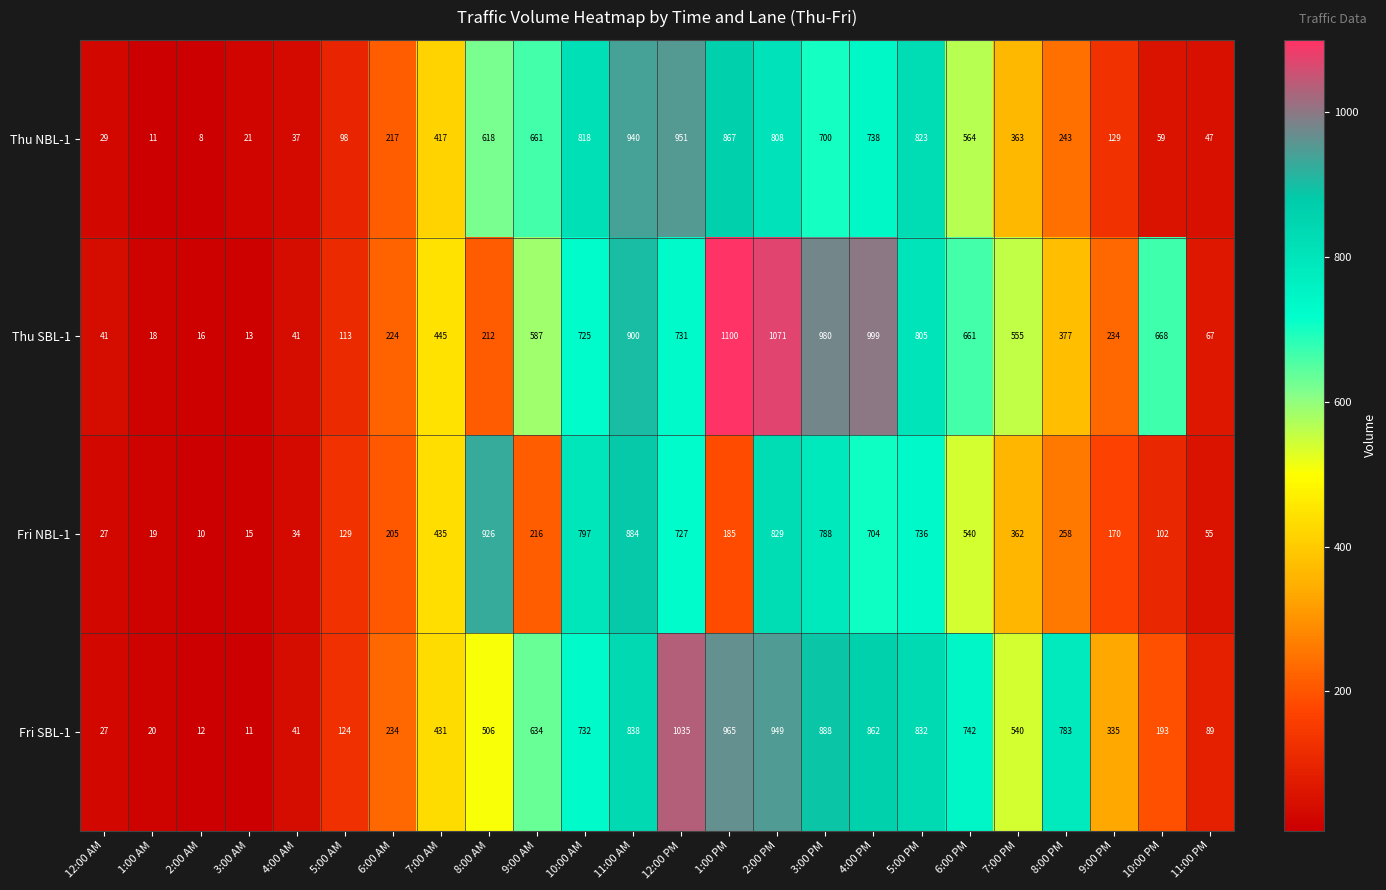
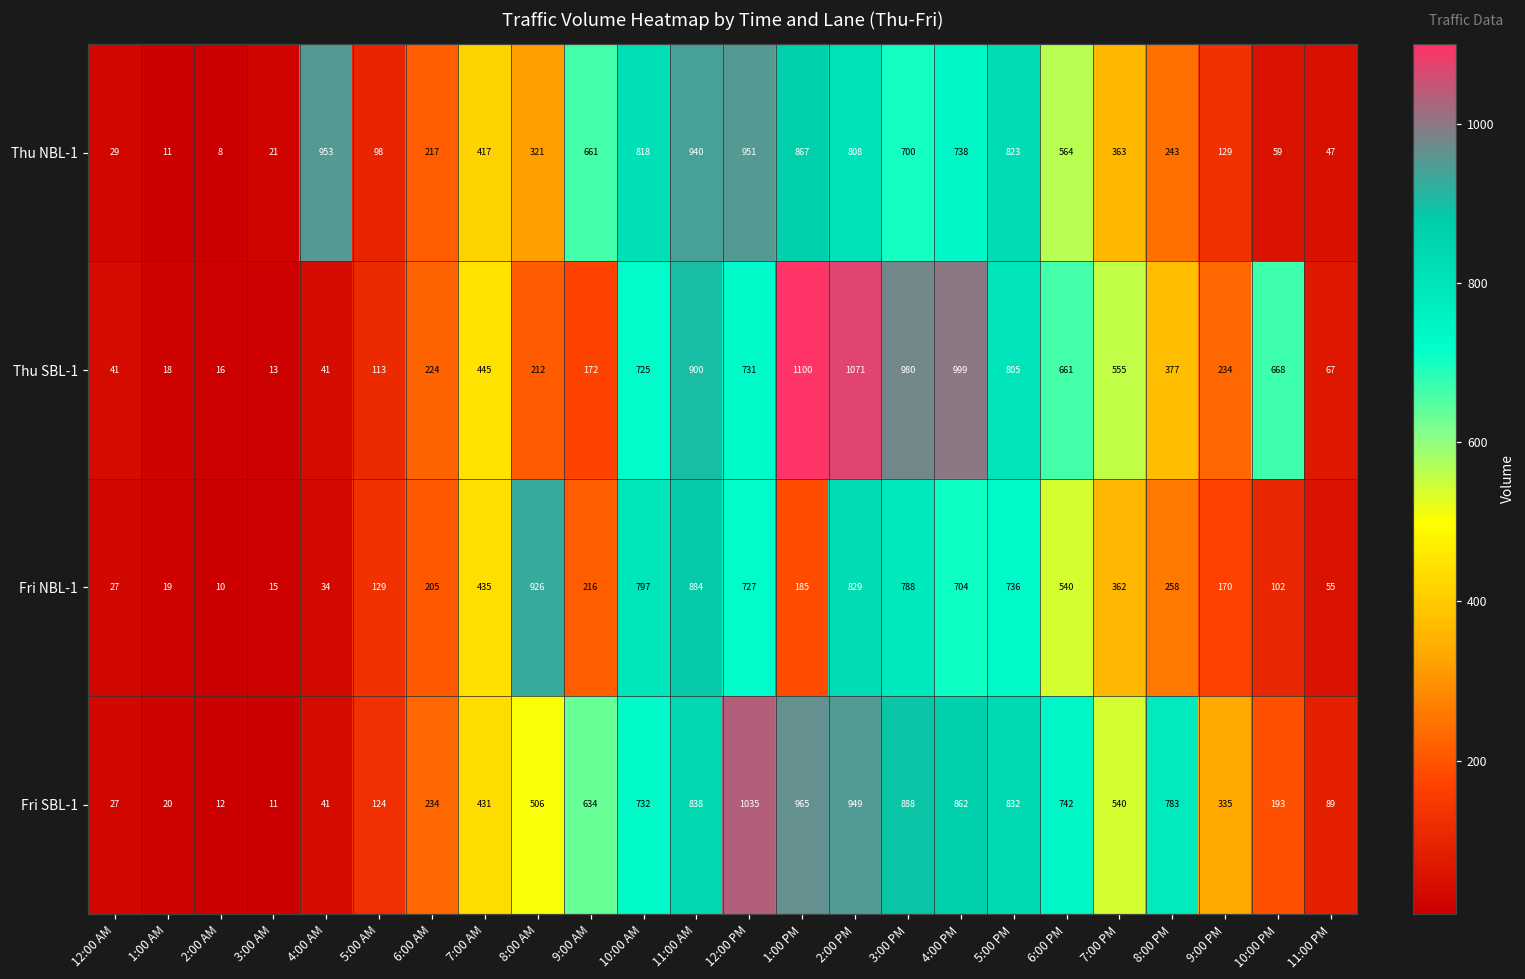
  {
    "Thu NBL-1": {
      "12:00 AM": 29,
      "1:00 AM": 11,
      "2:00 AM": 8,
      "3:00 AM": 21,
-     "4:00 AM": 37,
+     "4:00 AM": 953,
      "5:00 AM": 98,
      "6:00 AM": 217,
      "7:00 AM": 417,
-     "8:00 AM": 618,
+     "8:00 AM": 321,
      "9:00 AM": 661,
      "10:00 AM": 818,
      "11:00 AM": 940,
      "12:00 PM": 951,
      "1:00 PM": 867,
      "2:00 PM": 808,
      "3:00 PM": 700,
      "4:00 PM": 738,
      "5:00 PM": 823,
      "6:00 PM": 564,
      "7:00 PM": 363,
      "8:00 PM": 243,
      "9:00 PM": 129,
      "10:00 PM": 59,
      "11:00 PM": 47
    },
    "Thu SBL-1": {
      "12:00 AM": 41,
      "1:00 AM": 18,
      "2:00 AM": 16,
      "3:00 AM": 13,
      "4:00 AM": 41,
      "5:00 AM": 113,
      "6:00 AM": 224,
      "7:00 AM": 445,
      "8:00 AM": 212,
-     "9:00 AM": 587,
+     "9:00 AM": 172,
      "10:00 AM": 725,
      "11:00 AM": 900,
      "12:00 PM": 731,
      "1:00 PM": 1100,
      "2:00 PM": 1071,
      "3:00 PM": 980,
      "4:00 PM": 999,
      "5:00 PM": 805,
      "6:00 PM": 661,
      "7:00 PM": 555,
      "8:00 PM": 377,
      "9:00 PM": 234,
      "10:00 PM": 668,
      "11:00 PM": 67
    },
    "Fri NBL-1": {
      "12:00 AM": 27,
      "1:00 AM": 19,
      "2:00 AM": 10,
      "3:00 AM": 15,
      "4:00 AM": 34,
      "5:00 AM": 129,
      "6:00 AM": 205,
      "7:00 AM": 435,
      "8:00 AM": 926,
      "9:00 AM": 216,
      "10:00 AM": 797,
      "11:00 AM": 884,
      "12:00 PM": 727,
      "1:00 PM": 185,
      "2:00 PM": 829,
      "3:00 PM": 788,
      "4:00 PM": 704,
      "5:00 PM": 736,
      "6:00 PM": 540,
      "7:00 PM": 362,
      "8:00 PM": 258,
      "9:00 PM": 170,
      "10:00 PM": 102,
      "11:00 PM": 55
    },
    "Fri SBL-1": {
      "12:00 AM": 27,
      "1:00 AM": 20,
      "2:00 AM": 12,
      "3:00 AM": 11,
      "4:00 AM": 41,
      "5:00 AM": 124,
      "6:00 AM": 234,
      "7:00 AM": 431,
      "8:00 AM": 506,
      "9:00 AM": 634,
      "10:00 AM": 732,
      "11:00 AM": 838,
      "12:00 PM": 1035,
      "1:00 PM": 965,
      "2:00 PM": 949,
      "3:00 PM": 888,
      "4:00 PM": 862,
      "5:00 PM": 832,
      "6:00 PM": 742,
      "7:00 PM": 540,
      "8:00 PM": 783,
      "9:00 PM": 335,
      "10:00 PM": 193,
      "11:00 PM": 89
    }
  }
